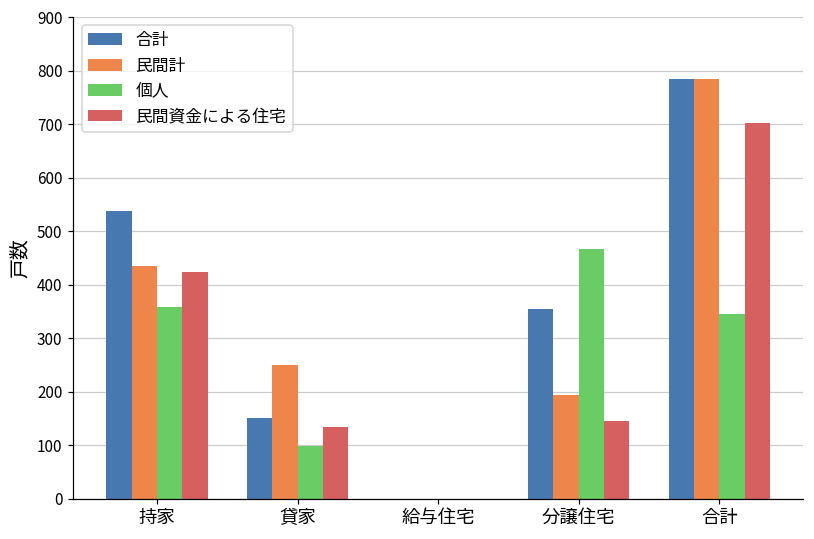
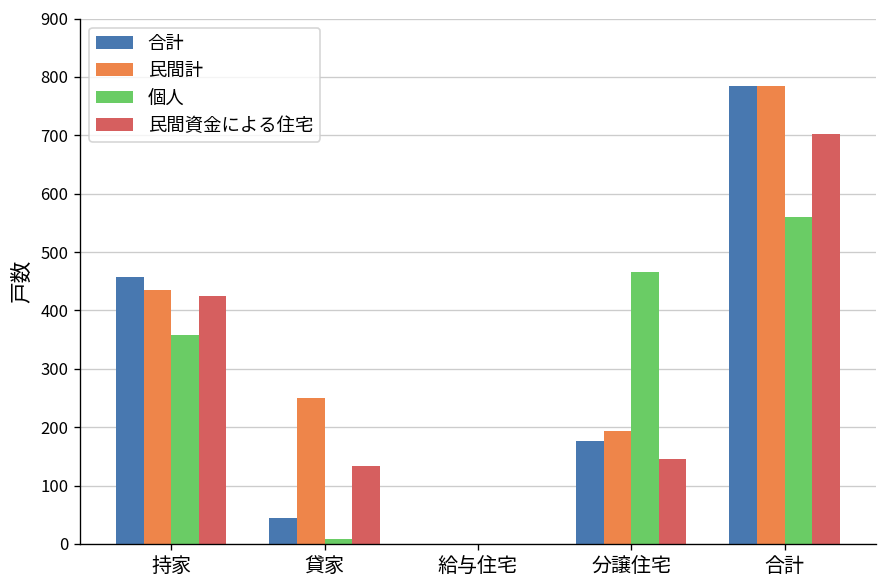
  {
    "合計": {
-     "持家": 540,
-     "貸家": 150,
+     "持家": 460,
+     "貸家": 50,
      "給与住宅": 0,
-     "分譲住宅": 350,
+     "分譲住宅": 180,
      "合計": 790
    },
    "個人": {
      "持家": 360,
-     "貸家": 100,
+     "貸家": 10,
      "給与住宅": 0,
      "分譲住宅": 470,
-     "合計": 350
+     "合計": 560
    }
  }
